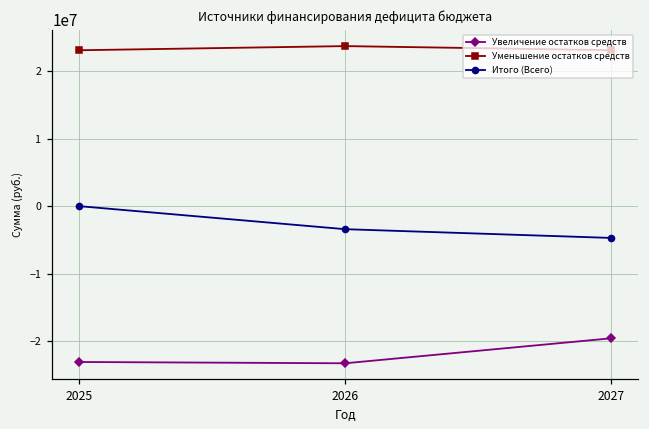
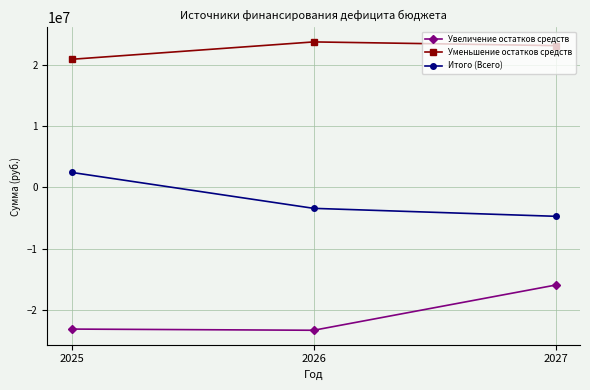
  {
    "Увеличение остатков средств": {
      "2025": -23000000,
      "2026": -23000000,
-     "2027": -20000000
+     "2027": -16000000
    },
    "Уменьшение остатков средств": {
-     "2025": 23000000,
+     "2025": 21000000,
      "2026": 24000000
    },
    "Итого (Всего)": {
-     "2025": 0,
+     "2025": 2000000,
      "2026": -3000000,
      "2027": -5000000
    }
  }
